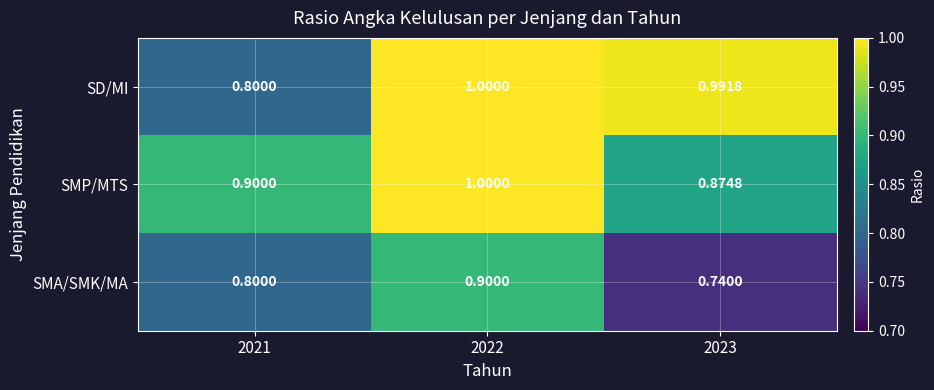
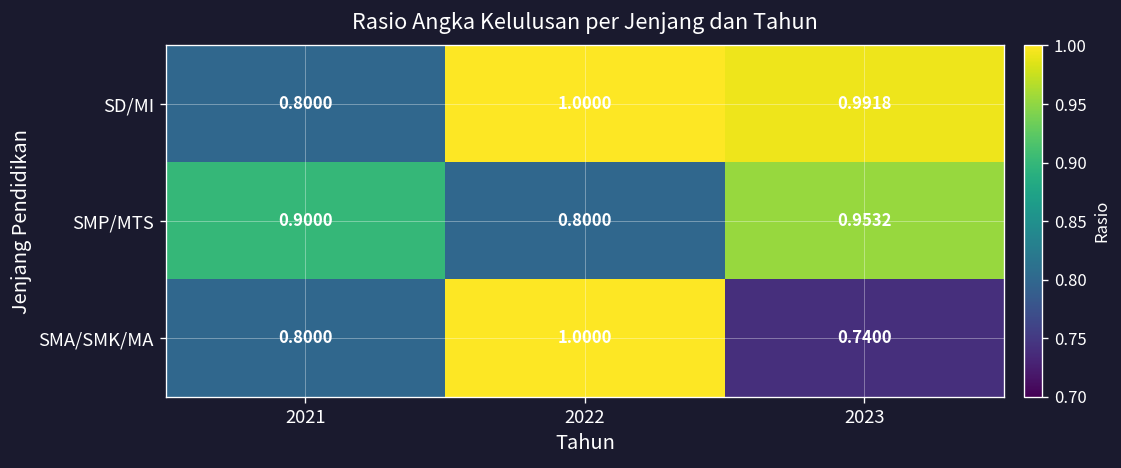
  {
    "SD/MI": {
      "2021": 0.8000,
      "2022": 1.0000,
      "2023": 0.9918
    },
    "SMP/MTS": {
      "2021": 0.9000,
-     "2022": 1.0000,
-     "2023": 0.8748
+     "2022": 0.8000,
+     "2023": 0.9532
    },
    "SMA/SMK/MA": {
      "2021": 0.8000,
-     "2022": 0.9000,
+     "2022": 1.0000,
      "2023": 0.7400
    }
  }
